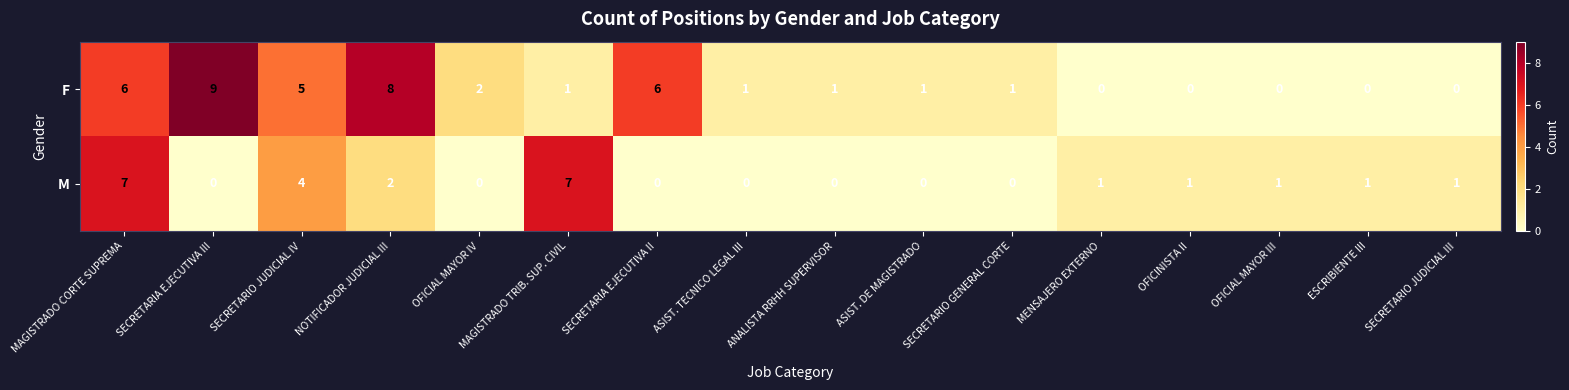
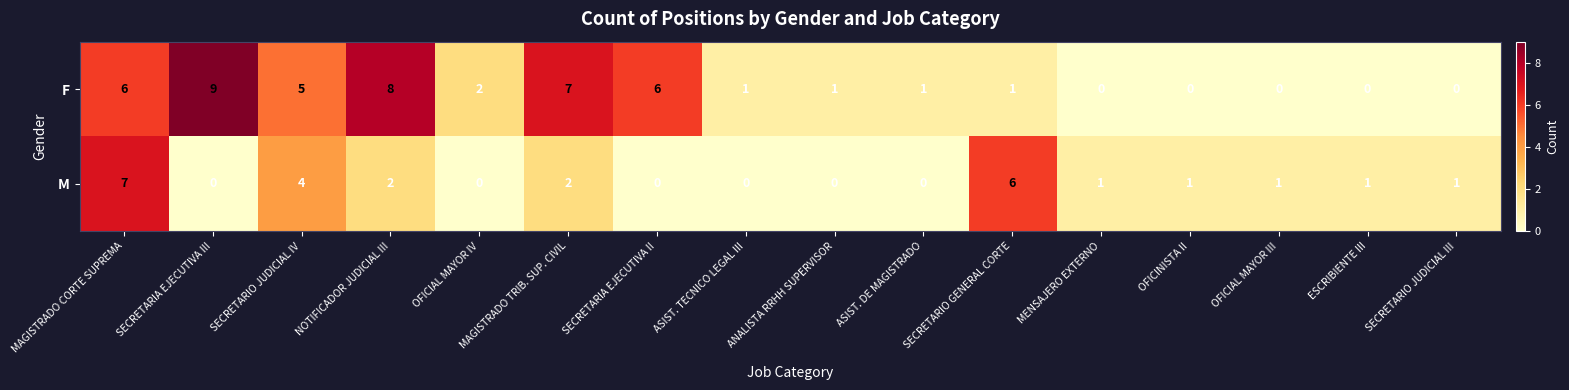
  {
    "F": {
      "MAGISTRADO CORTE SUPREMA": 6,
      "SECRETARIA EJECUTIVA III": 9,
      "SECRETARIO JUDICIAL IV": 5,
      "NOTIFICADOR JUDICIAL III": 8,
      "OFICIAL MAYOR IV": 2,
-     "MAGISTRADO TRIB. SUP. CIVIL": 1,
+     "MAGISTRADO TRIB. SUP. CIVIL": 7,
      "SECRETARIA EJECUTIVA II": 6,
      "ASIST. TECNICO LEGAL III": 1,
      "ANALISTA RRHH SUPERVISOR": 1,
      "ASIST. DE MAGISTRADO": 1,
      "SECRETARIO GENERAL CORTE": 1,
      "MENSAJERO EXTERNO": 0,
      "OFICINISTA II": 0,
      "OFICIAL MAYOR III": 0,
      "ESCRIBIENTE III": 0,
      "SECRETARIO JUDICIAL III": 0
    },
    "M": {
      "MAGISTRADO CORTE SUPREMA": 7,
      "SECRETARIA EJECUTIVA III": 0,
      "SECRETARIO JUDICIAL IV": 4,
      "NOTIFICADOR JUDICIAL III": 2,
      "OFICIAL MAYOR IV": 0,
-     "MAGISTRADO TRIB. SUP. CIVIL": 7,
+     "MAGISTRADO TRIB. SUP. CIVIL": 2,
      "SECRETARIA EJECUTIVA II": 0,
      "ASIST. TECNICO LEGAL III": 0,
      "ANALISTA RRHH SUPERVISOR": 0,
      "ASIST. DE MAGISTRADO": 0,
-     "SECRETARIO GENERAL CORTE": 0,
+     "SECRETARIO GENERAL CORTE": 6,
      "MENSAJERO EXTERNO": 1,
      "OFICINISTA II": 1,
      "OFICIAL MAYOR III": 1,
      "ESCRIBIENTE III": 1,
      "SECRETARIO JUDICIAL III": 1
    }
  }
